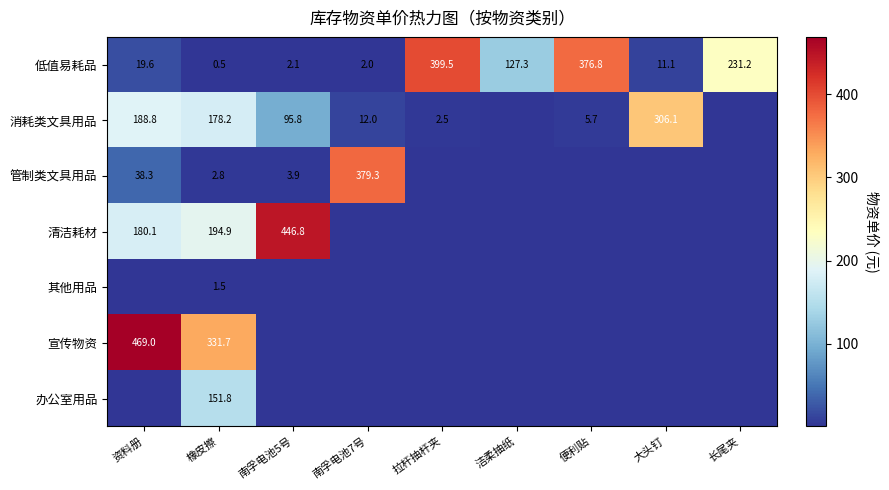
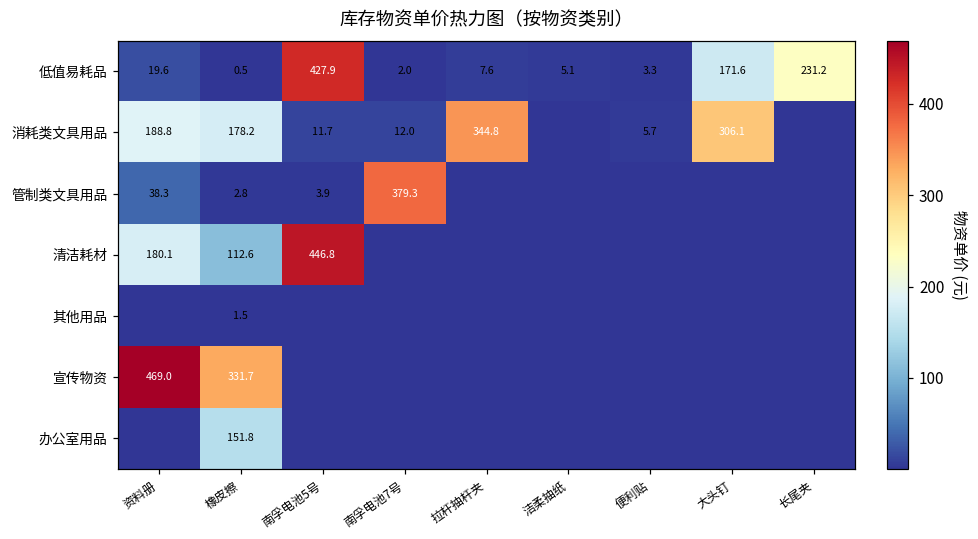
  {
    "低值易耗品": {
      "资料册": 19.6,
      "橡皮擦": 0.5,
-     "南孚电池5号": 2.1,
+     "南孚电池5号": 427.9,
      "南孚电池7号": 2.0,
-     "拉杆抽杆夹": 399.5,
-     "洁柔抽纸": 127.3,
-     "便利贴": 376.8,
-     "大头钉": 11.1,
+     "拉杆抽杆夹": 7.6,
+     "洁柔抽纸": 5.1,
+     "便利贴": 3.3,
+     "大头钉": 171.6,
      "长尾夹": 231.2
    },
    "消耗类文具用品": {
      "资料册": 188.8,
      "橡皮擦": 178.2,
-     "南孚电池5号": 95.8,
+     "南孚电池5号": 11.7,
      "南孚电池7号": 12.0,
-     "拉杆抽杆夹": 2.5,
+     "拉杆抽杆夹": 344.8,
      "便利贴": 5.7,
      "大头钉": 306.1
    },
    "管制类文具用品": {
      "资料册": 38.3,
      "橡皮擦": 2.8,
      "南孚电池5号": 3.9,
      "南孚电池7号": 379.3
    },
    "清洁耗材": {
      "资料册": 180.1,
-     "橡皮擦": 194.9,
+     "橡皮擦": 112.6,
      "南孚电池5号": 446.8
    },
    "其他用品": {
      "橡皮擦": 1.5
    },
    "宣传物资": {
      "资料册": 469.0,
      "橡皮擦": 331.7
    },
    "办公室用品": {
      "橡皮擦": 151.8
    }
  }
